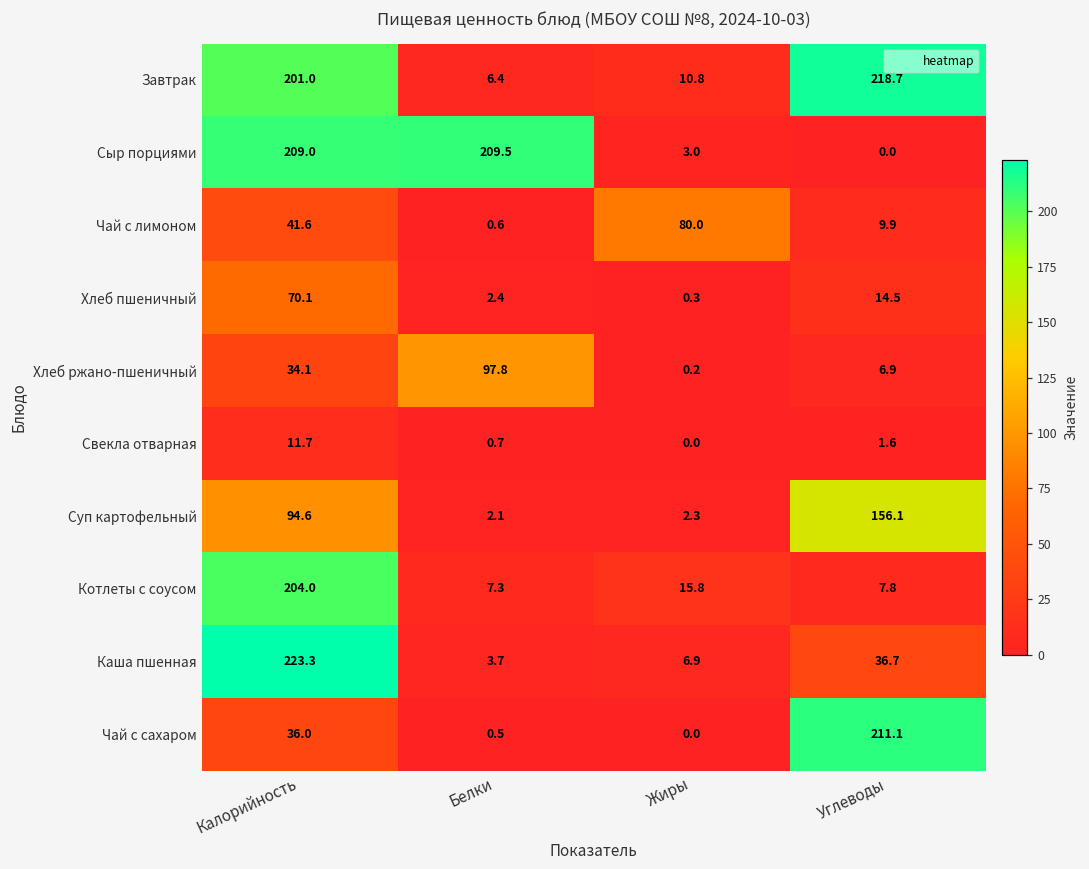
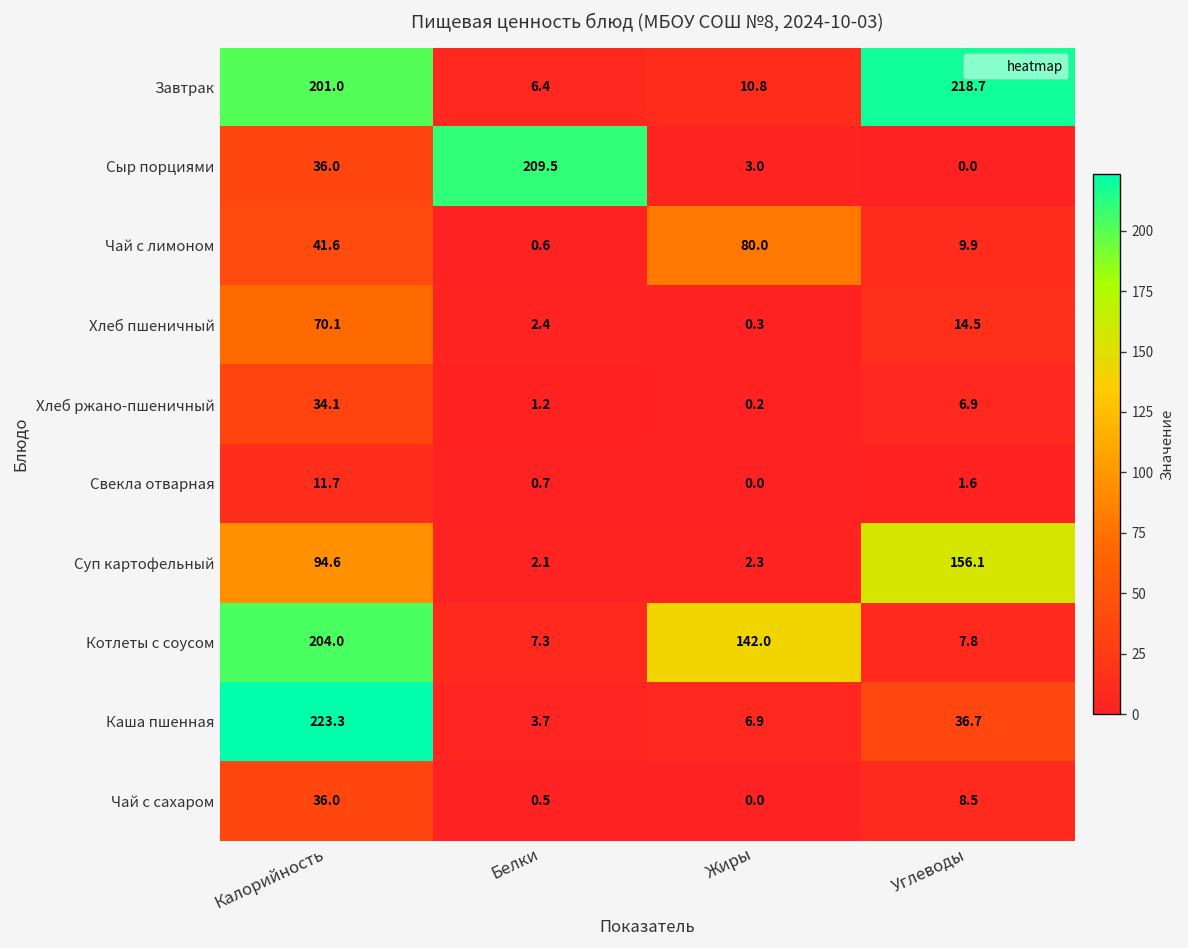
  {
    "Завтрак": {
      "Калорийность": 201.0,
      "Белки": 6.4,
      "Жиры": 10.8,
      "Углеводы": 218.7
    },
    "Сыр порциями": {
-     "Калорийность": 209.0,
+     "Калорийность": 36.0,
      "Белки": 209.5,
      "Жиры": 3.0,
      "Углеводы": 0.0
    },
    "Чай с лимоном": {
      "Калорийность": 41.6,
      "Белки": 0.6,
      "Жиры": 80.0,
      "Углеводы": 9.9
    },
    "Хлеб пшеничный": {
      "Калорийность": 70.1,
      "Белки": 2.4,
      "Жиры": 0.3,
      "Углеводы": 14.5
    },
    "Хлеб ржано-пшеничный": {
      "Калорийность": 34.1,
-     "Белки": 97.8,
+     "Белки": 1.2,
      "Жиры": 0.2,
      "Углеводы": 6.9
    },
    "Свекла отварная": {
      "Калорийность": 11.7,
      "Белки": 0.7,
      "Жиры": 0.0,
      "Углеводы": 1.6
    },
    "Суп картофельный": {
      "Калорийность": 94.6,
      "Белки": 2.1,
      "Жиры": 2.3,
      "Углеводы": 156.1
    },
    "Котлеты с соусом": {
      "Калорийность": 204.0,
      "Белки": 7.3,
-     "Жиры": 15.8,
+     "Жиры": 142.0,
      "Углеводы": 7.8
    },
    "Каша пшенная": {
      "Калорийность": 223.3,
      "Белки": 3.7,
      "Жиры": 6.9,
      "Углеводы": 36.7
    },
    "Чай с сахаром": {
      "Калорийность": 36.0,
      "Белки": 0.5,
      "Жиры": 0.0,
-     "Углеводы": 211.1
+     "Углеводы": 8.5
    }
  }
